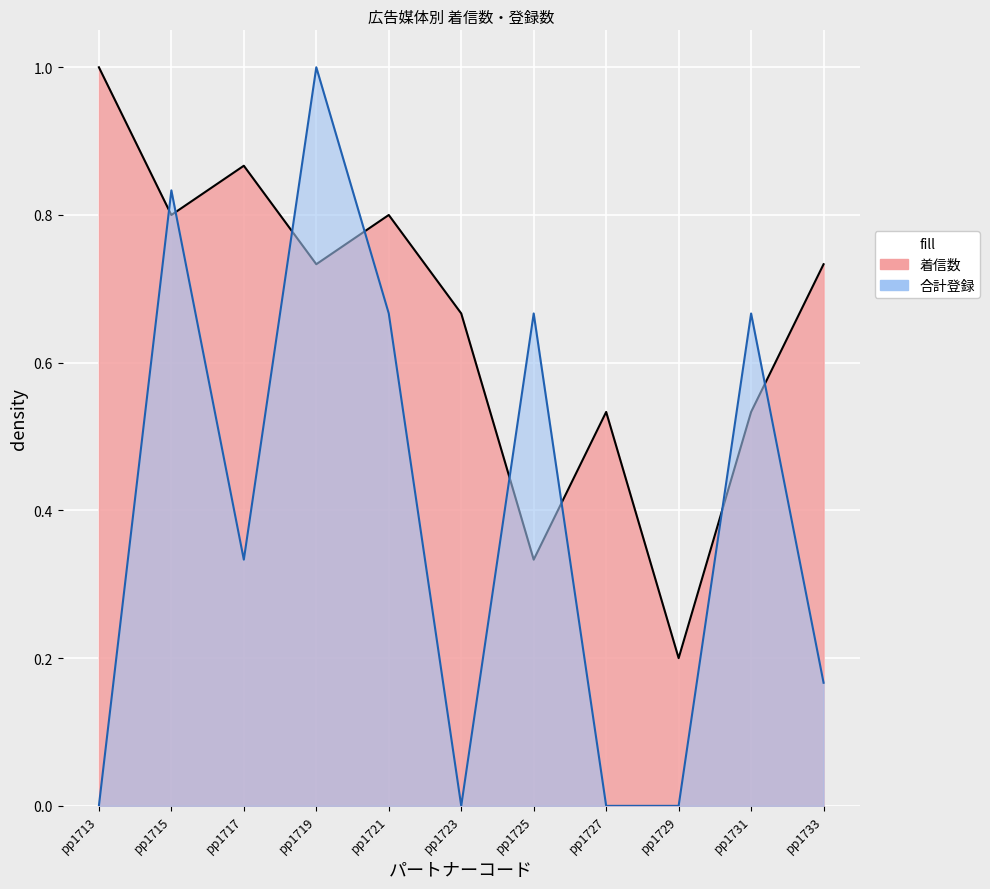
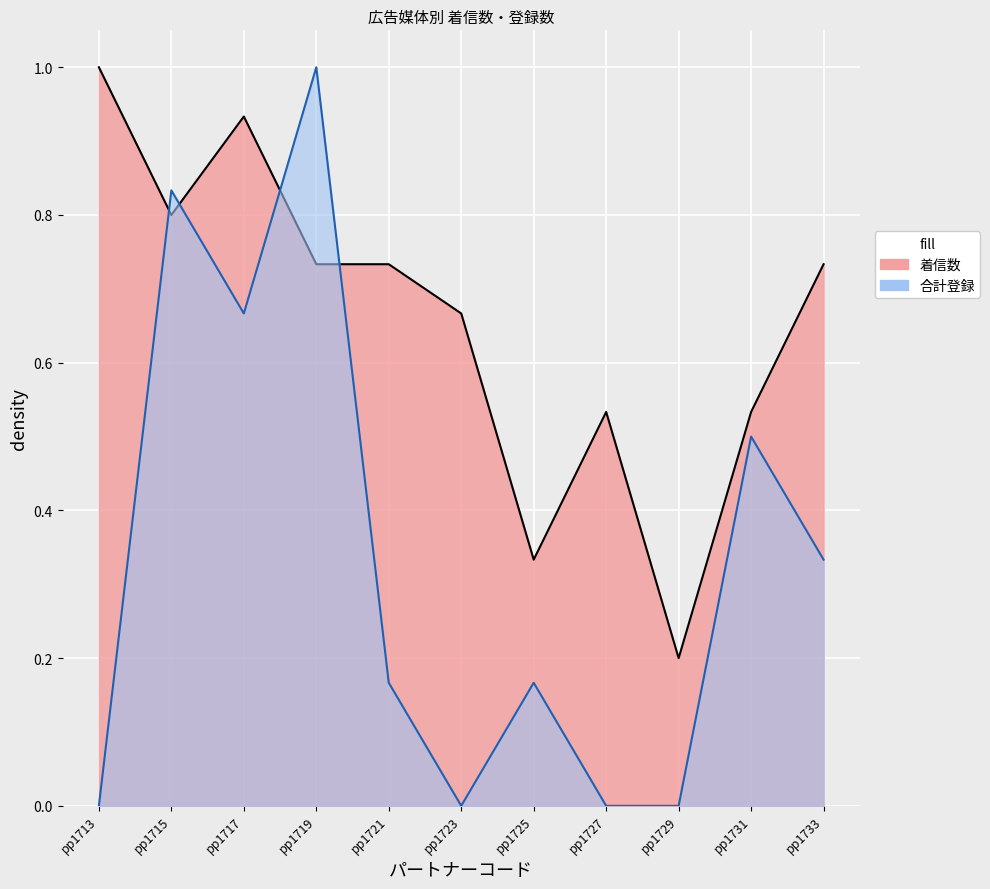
  {
    "着信数": {
      "pp1713": 1.00,
      "pp1715": 0.80,
-     "pp1717": 0.87,
+     "pp1717": 0.93,
      "pp1719": 0.73,
-     "pp1721": 0.80,
+     "pp1721": 0.73,
      "pp1723": 0.67,
      "pp1725": 0.33,
      "pp1727": 0.53,
      "pp1729": 0.20,
      "pp1731": 0.53,
      "pp1733": 0.73
    },
    "合計登録": {
      "pp1713": 0.00,
      "pp1715": 0.83,
-     "pp1717": 0.33,
+     "pp1717": 0.67,
      "pp1719": 1.00,
-     "pp1721": 0.67,
+     "pp1721": 0.17,
      "pp1723": 0.00,
-     "pp1725": 0.67,
+     "pp1725": 0.17,
      "pp1727": 0.00,
      "pp1729": 0.00,
-     "pp1731": 0.67,
-     "pp1733": 0.17
+     "pp1731": 0.50,
+     "pp1733": 0.33
    }
  }
